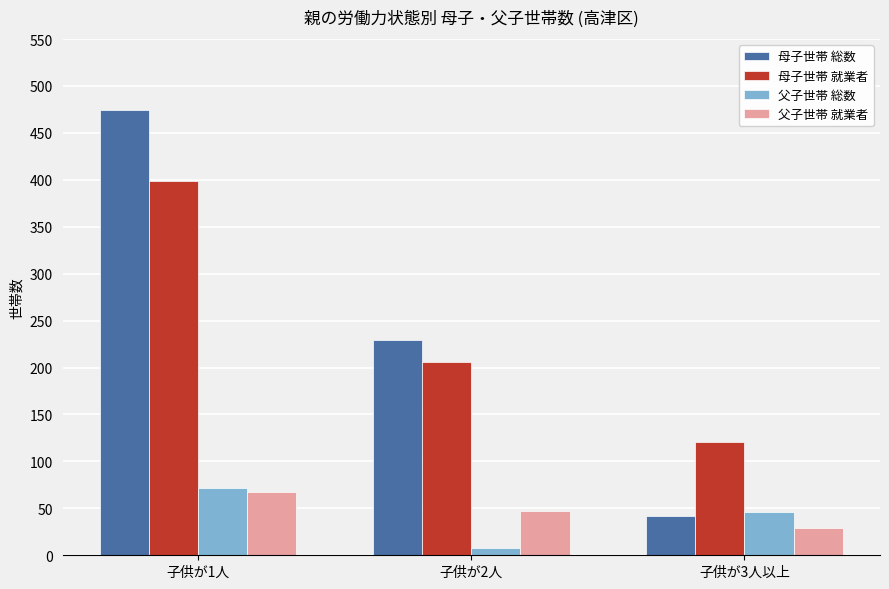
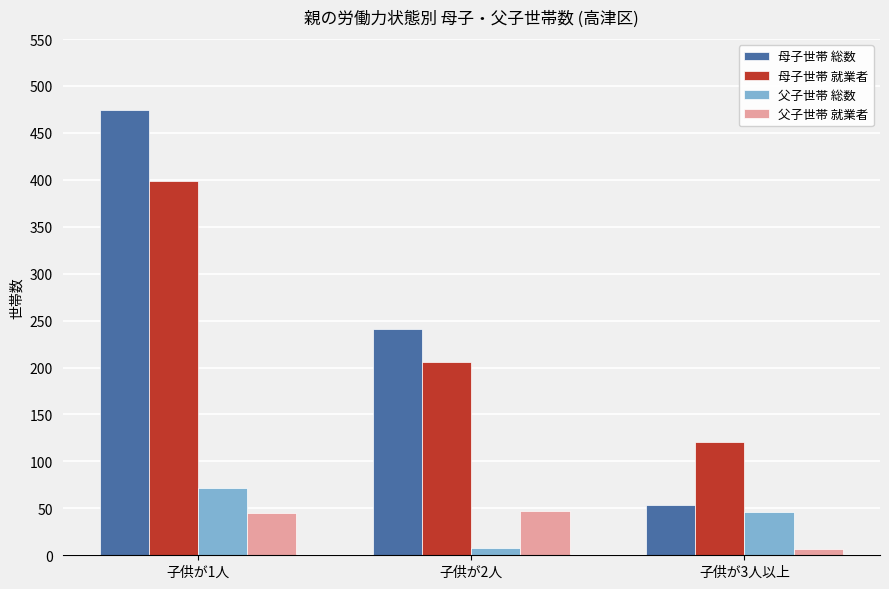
  {
    "母子世帯 総数": {
      "子供が1人": 470,
-     "子供が2人": 230,
-     "子供が3人以上": 40
+     "子供が2人": 240,
+     "子供が3人以上": 50
    },
    "母子世帯 就業者": {
      "子供が1人": 400,
      "子供が2人": 210,
      "子供が3人以上": 120
    },
    "父子世帯 総数": {
      "子供が1人": 70,
      "子供が2人": 10,
      "子供が3人以上": 50
    },
    "父子世帯 就業者": {
-     "子供が1人": 70,
+     "子供が1人": 50,
      "子供が2人": 50,
-     "子供が3人以上": 30
+     "子供が3人以上": 10
    }
  }
